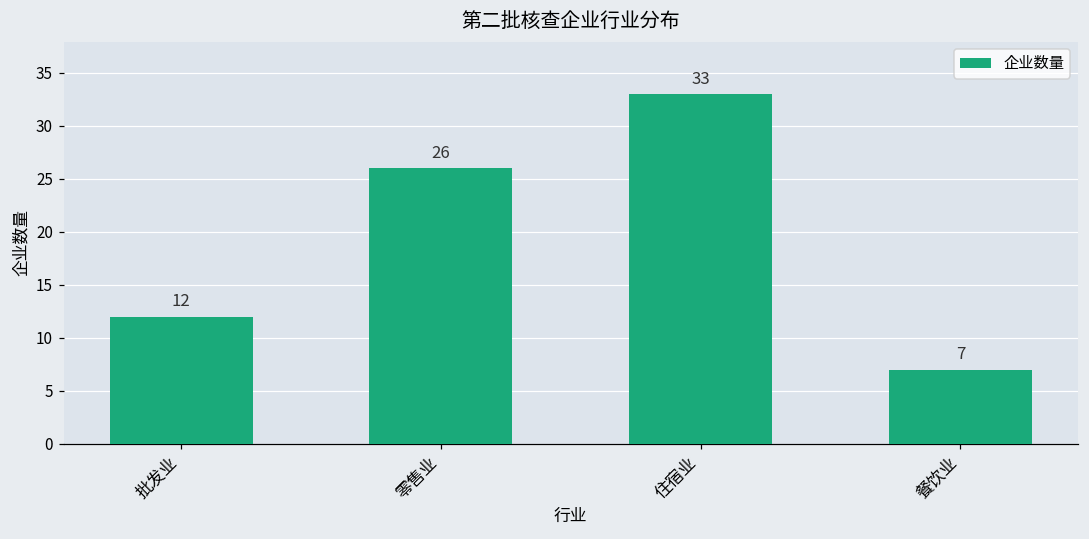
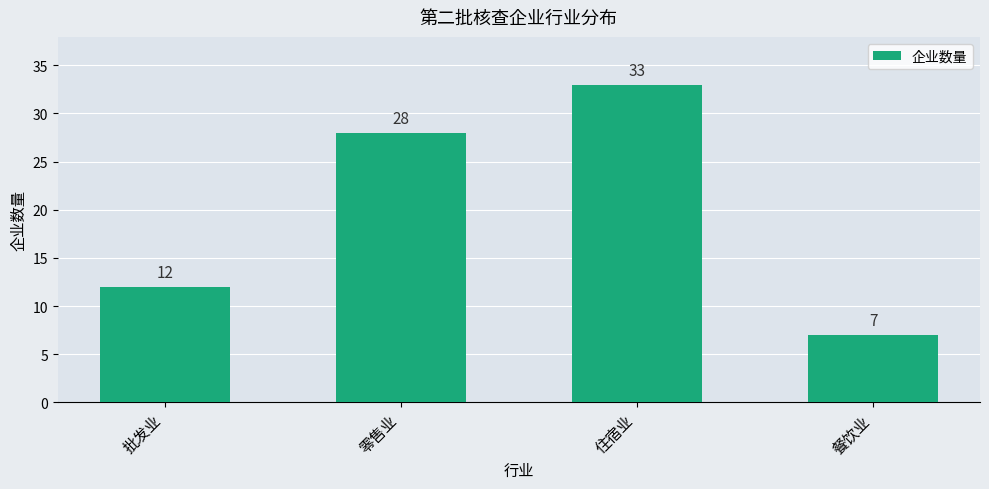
  {
    "批发业": 12,
-   "零售业": 26,
+   "零售业": 28,
    "住宿业": 33,
    "餐饮业": 7
  }
